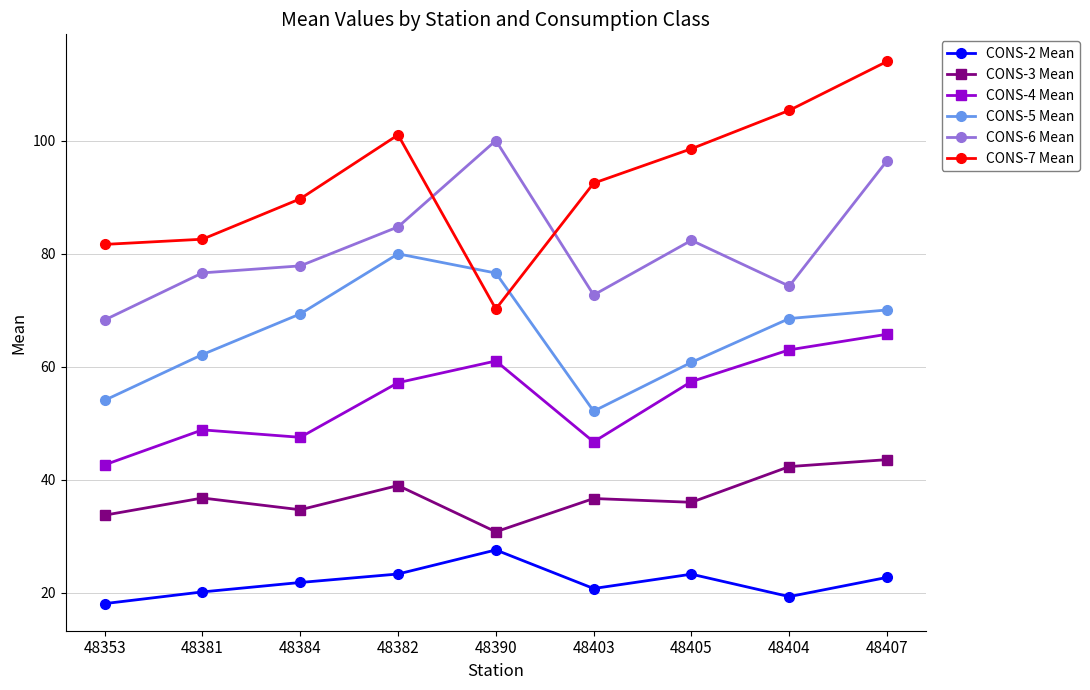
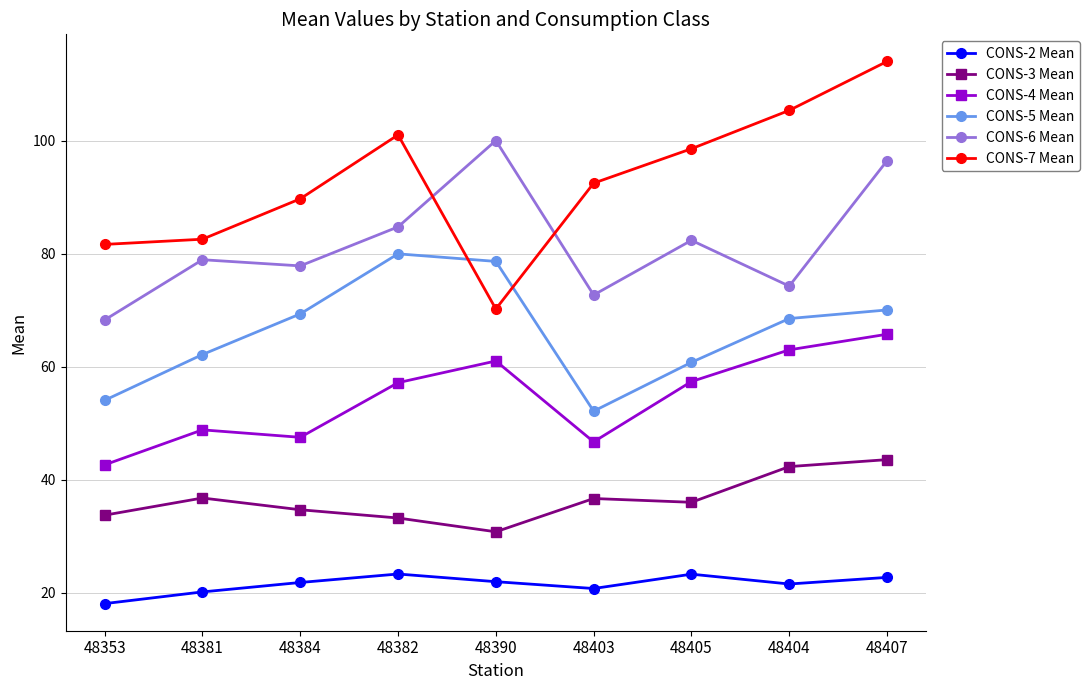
  {
    "CONS-2 Mean": {
      "48353": 18,
      "48381": 20,
      "48384": 22,
      "48382": 23,
-     "48390": 28,
+     "48390": 22,
      "48403": 21,
      "48405": 23,
-     "48404": 19,
+     "48404": 22,
      "48407": 23
    },
    "CONS-3 Mean": {
      "48353": 34,
      "48381": 37,
      "48384": 35,
-     "48382": 39,
+     "48382": 33,
      "48390": 31,
      "48403": 37,
      "48405": 36,
      "48404": 42,
      "48407": 44
    },
    "CONS-4 Mean": {
      "48353": 43,
      "48381": 49,
      "48384": 47,
      "48382": 57,
      "48390": 61,
      "48403": 47,
      "48405": 57,
      "48404": 63,
      "48407": 66
    },
    "CONS-5 Mean": {
      "48353": 54,
      "48381": 62,
      "48384": 69,
      "48382": 80,
-     "48390": 77,
+     "48390": 79,
      "48403": 52,
      "48405": 61,
      "48404": 69,
      "48407": 70
    },
    "CONS-6 Mean": {
      "48353": 68,
-     "48381": 77,
+     "48381": 79,
      "48384": 78,
      "48382": 85,
      "48390": 100,
      "48403": 73,
      "48405": 82,
      "48404": 74,
      "48407": 96
    },
    "CONS-7 Mean": {
      "48353": 82,
      "48381": 83,
      "48384": 90,
      "48382": 101,
      "48390": 70,
      "48403": 92,
      "48405": 99,
      "48404": 105,
      "48407": 114
    }
  }
